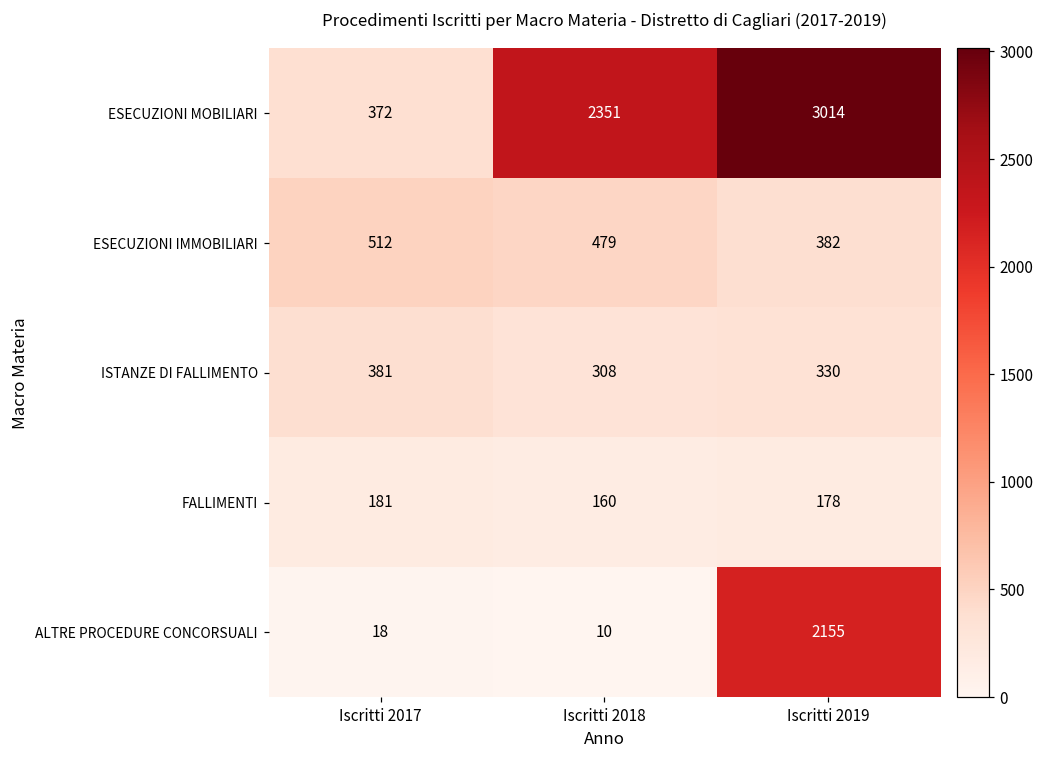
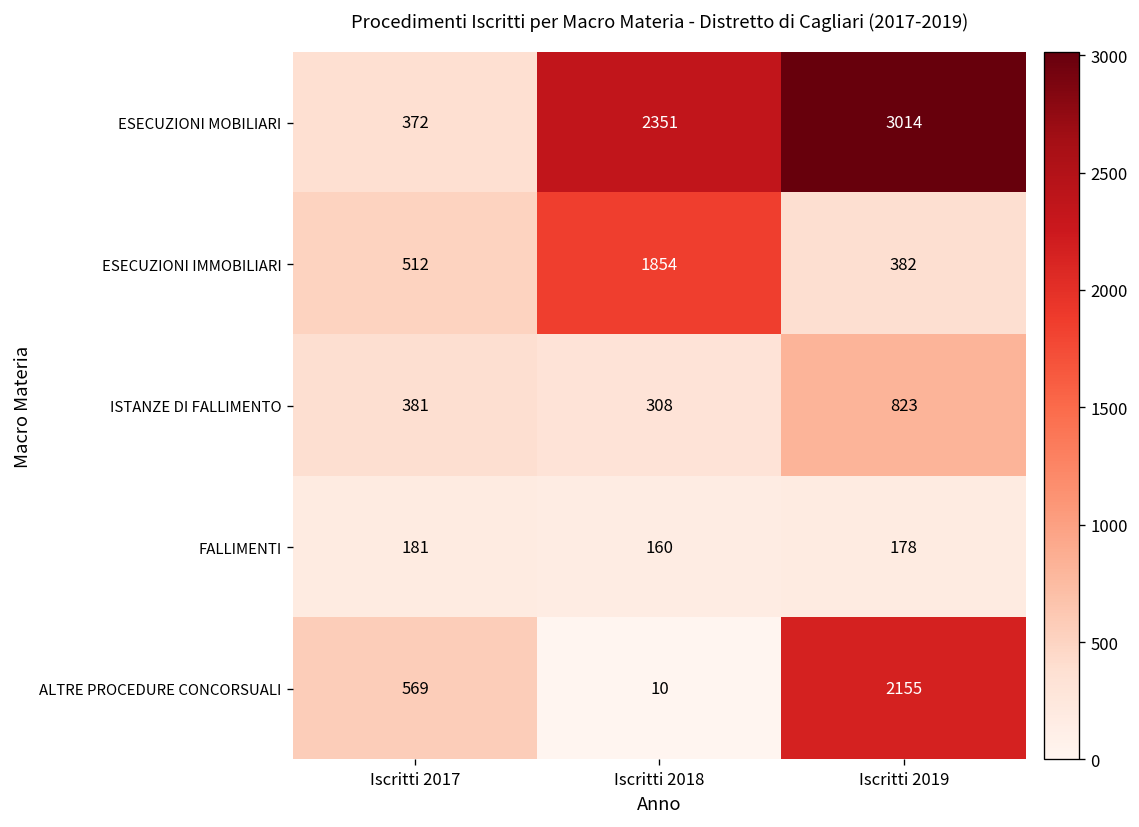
  {
    "ESECUZIONI MOBILIARI": {
      "Iscritti 2017": 372,
      "Iscritti 2018": 2351,
      "Iscritti 2019": 3014
    },
    "ESECUZIONI IMMOBILIARI": {
      "Iscritti 2017": 512,
-     "Iscritti 2018": 479,
+     "Iscritti 2018": 1854,
      "Iscritti 2019": 382
    },
    "ISTANZE DI FALLIMENTO": {
      "Iscritti 2017": 381,
      "Iscritti 2018": 308,
-     "Iscritti 2019": 330
+     "Iscritti 2019": 823
    },
    "FALLIMENTI": {
      "Iscritti 2017": 181,
      "Iscritti 2018": 160,
      "Iscritti 2019": 178
    },
    "ALTRE PROCEDURE CONCORSUALI": {
-     "Iscritti 2017": 18,
+     "Iscritti 2017": 569,
      "Iscritti 2018": 10,
      "Iscritti 2019": 2155
    }
  }
